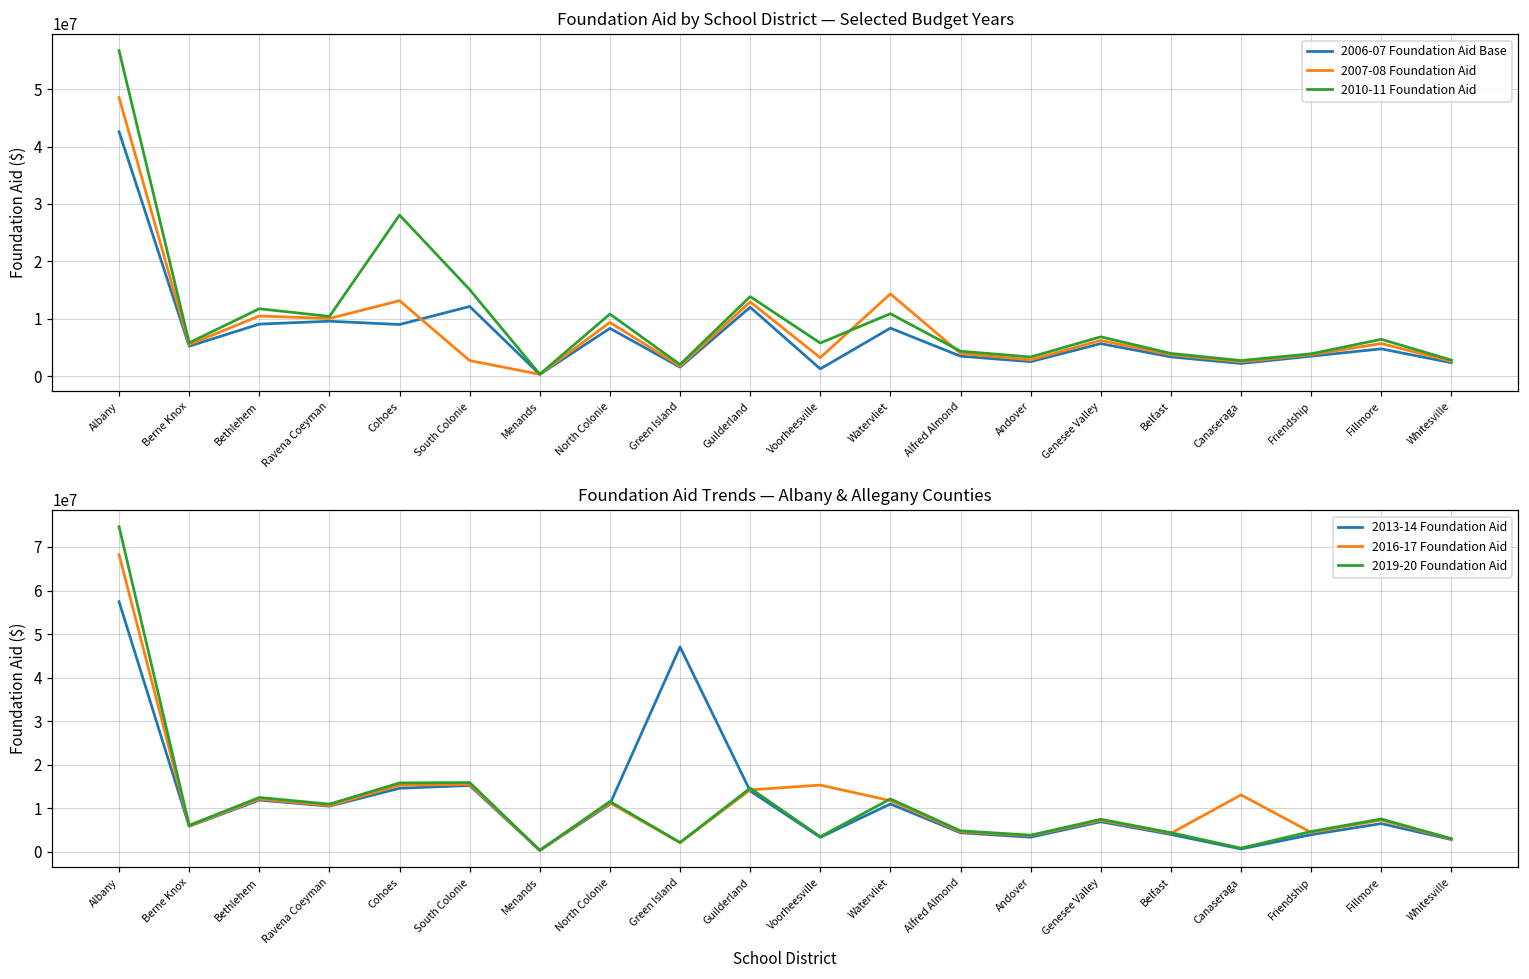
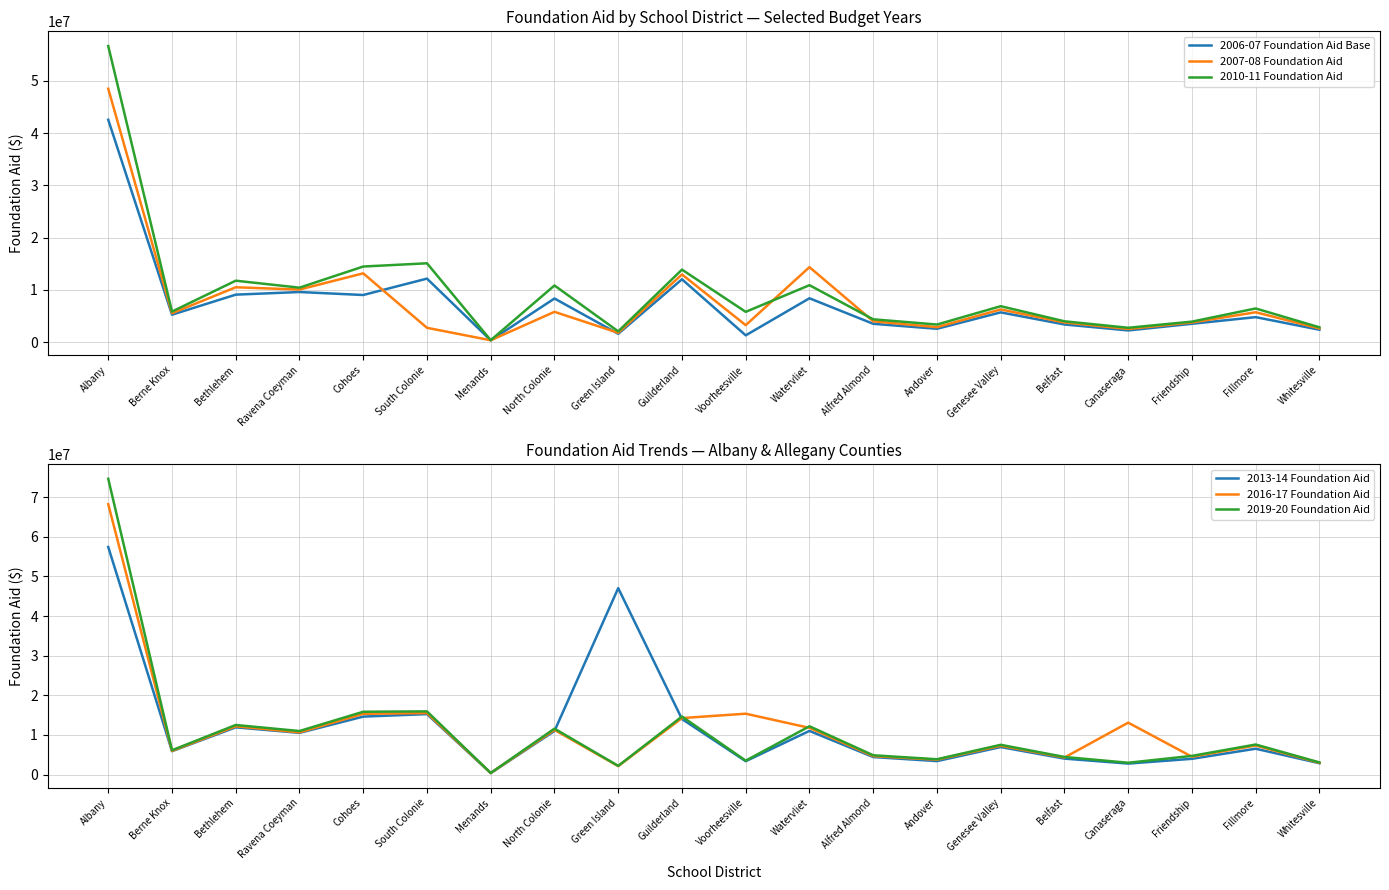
  {
    "Foundation Aid by School District — Selected Budget Years": {
      "2006-07 Foundation Aid Base": {
        "Albany": 43000000,
        "Bethlehem": 9000000,
        "Cohoes": 9000000,
        "South Colonie": 12000000,
        "North Colonie": 8000000,
        "Guilderland": 12000000,
        "Voorheesville": 1000000,
        "Watervliet": 8000000,
        "Genesee Valley": 6000000,
        "Fillmore": 5000000
      },
      "2007-08 Foundation Aid": {
        "Albany": 49000000,
        "Bethlehem": 10000000,
        "Cohoes": 13000000,
        "South Colonie": 3000000,
-       "North Colonie": 9000000,
+       "North Colonie": 6000000,
        "Guilderland": 13000000,
        "Voorheesville": 3000000,
        "Watervliet": 14000000,
        "Genesee Valley": 6000000,
        "Fillmore": 6000000
      },
      "2010-11 Foundation Aid": {
        "Albany": 57000000,
        "Bethlehem": 12000000,
-       "Cohoes": 28000000,
+       "Cohoes": 14000000,
        "South Colonie": 15000000,
        "North Colonie": 11000000,
        "Guilderland": 14000000,
        "Voorheesville": 6000000,
        "Watervliet": 11000000,
        "Andover": 3000000,
        "Genesee Valley": 7000000,
        "Fillmore": 6000000
      }
    },
    "Foundation Aid Trends — Albany & Allegany Counties": {
      "2013-14 Foundation Aid": {
        "Albany": 57000000,
        "Cohoes": 15000000,
        "Green Island": 47000000,
        "Watervliet": 11000000,
-       "Canaseraga": 1000000,
+       "Canaseraga": 3000000,
        "Fillmore": 7000000
      },
      "2016-17 Foundation Aid": {
        "Albany": 68000000,
        "Voorheesville": 15000000,
        "Canaseraga": 13000000
      },
      "2019-20 Foundation Aid": {
        "Albany": 75000000,
-       "Canaseraga": 1000000
+       "Canaseraga": 3000000
      }
    }
  }
